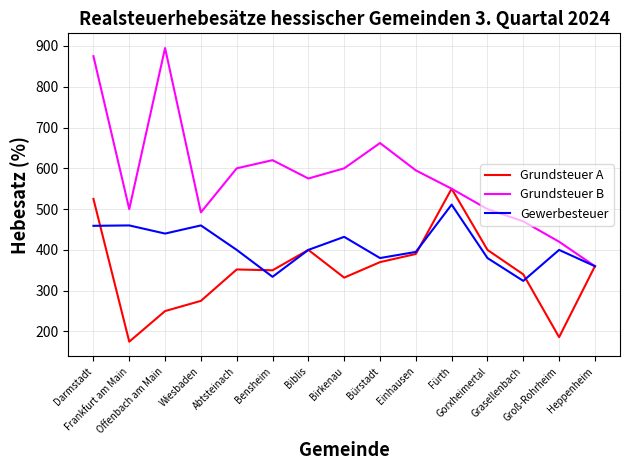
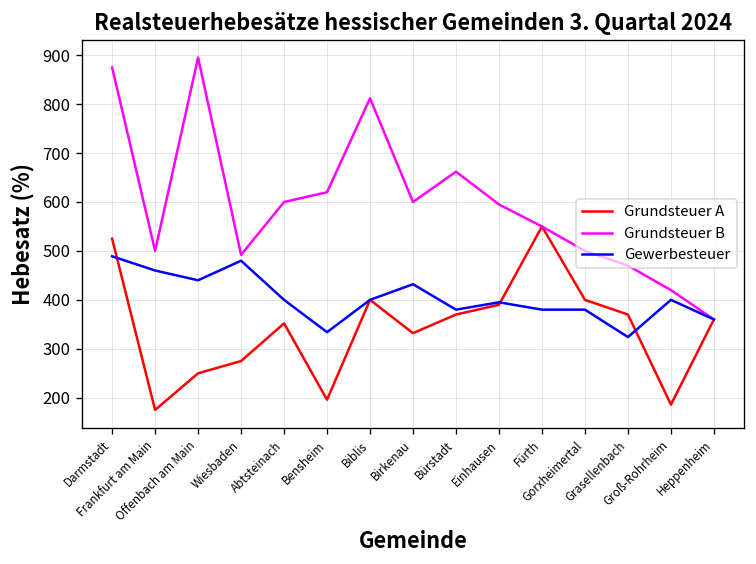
  {
    "Grundsteuer A": {
      "Darmstadt": 530,
      "Frankfurt am Main": 180,
      "Offenbach am Main": 250,
      "Wiesbaden": 280,
      "Abtsteinach": 350,
-     "Bensheim": 350,
+     "Bensheim": 200,
      "Birkenau": 330,
      "Bürstadt": 370,
      "Gorxheimertal": 400,
-     "Grasellenbach": 340,
+     "Grasellenbach": 370,
      "Groß-Rohrheim": 190
    },
    "Grundsteuer B": {
      "Darmstadt": 880,
      "Frankfurt am Main": 500,
      "Offenbach am Main": 900,
      "Wiesbaden": 490,
      "Abtsteinach": 600,
      "Bensheim": 620,
-     "Biblis": 580,
+     "Biblis": 810,
      "Birkenau": 600,
      "Bürstadt": 660,
      "Einhausen": 600,
      "Groß-Rohrheim": 420
    },
    "Gewerbesteuer": {
-     "Darmstadt": 460,
+     "Darmstadt": 490,
      "Frankfurt am Main": 460,
      "Offenbach am Main": 440,
-     "Wiesbaden": 460,
+     "Wiesbaden": 480,
      "Abtsteinach": 400,
      "Bensheim": 330,
      "Birkenau": 430,
      "Bürstadt": 380,
-     "Fürth": 510,
+     "Fürth": 380,
      "Gorxheimertal": 380,
      "Grasellenbach": 320,
      "Groß-Rohrheim": 400
    }
  }
